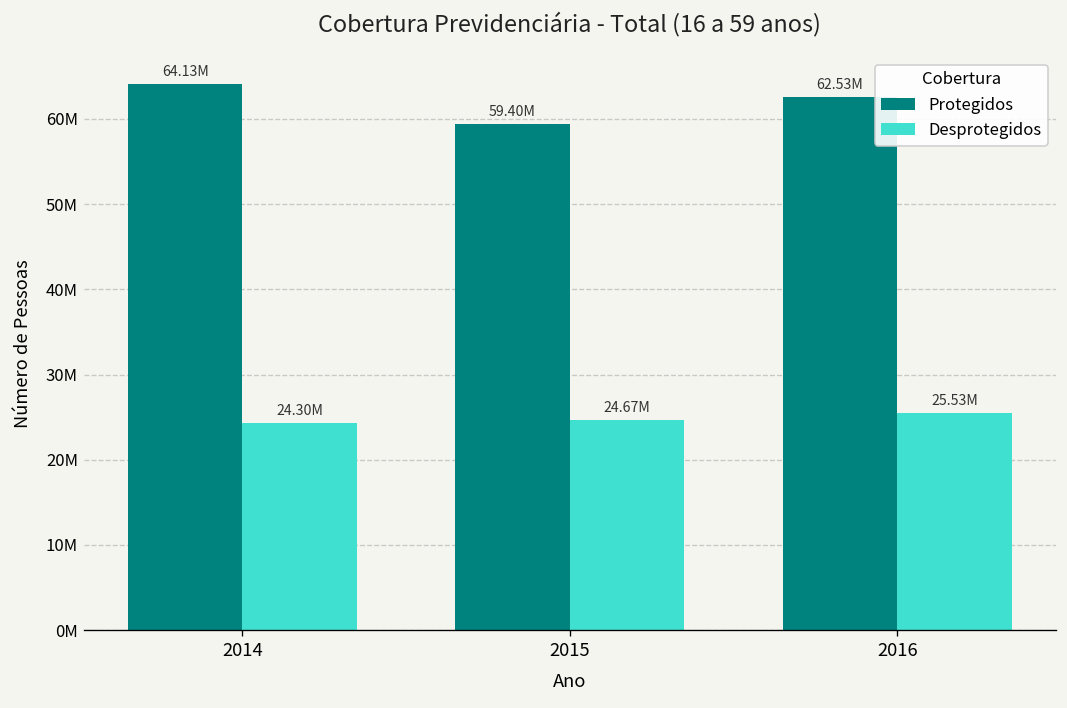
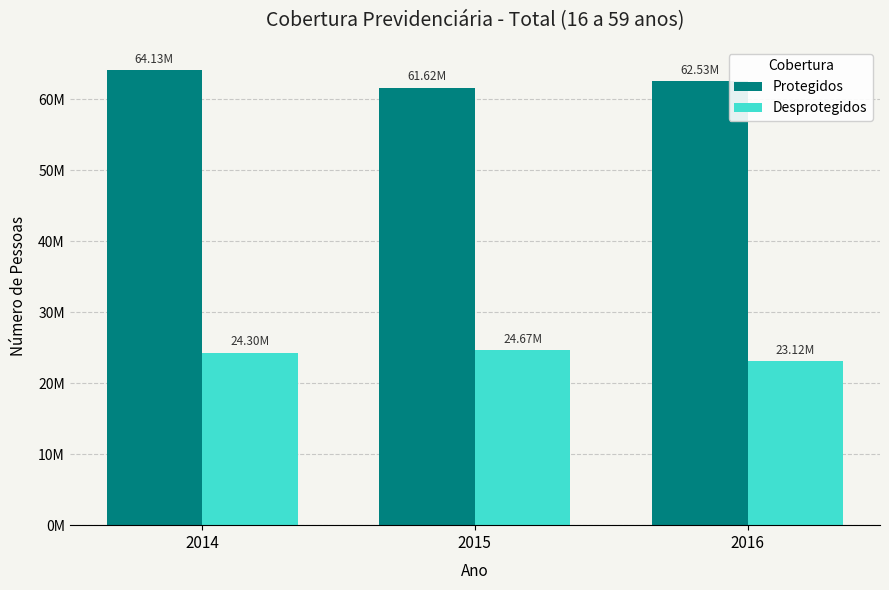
  {
    "Protegidos": {
      "2014": "64.13M",
-     "2015": "59.40M",
+     "2015": "61.62M",
      "2016": "62.53M"
    },
    "Desprotegidos": {
      "2014": "24.30M",
      "2015": "24.67M",
-     "2016": "25.53M"
+     "2016": "23.12M"
    }
  }
